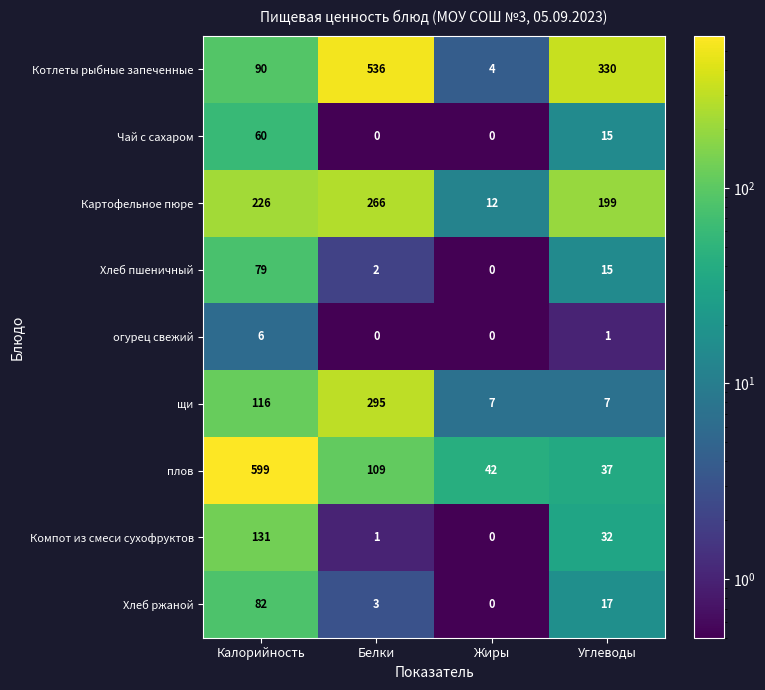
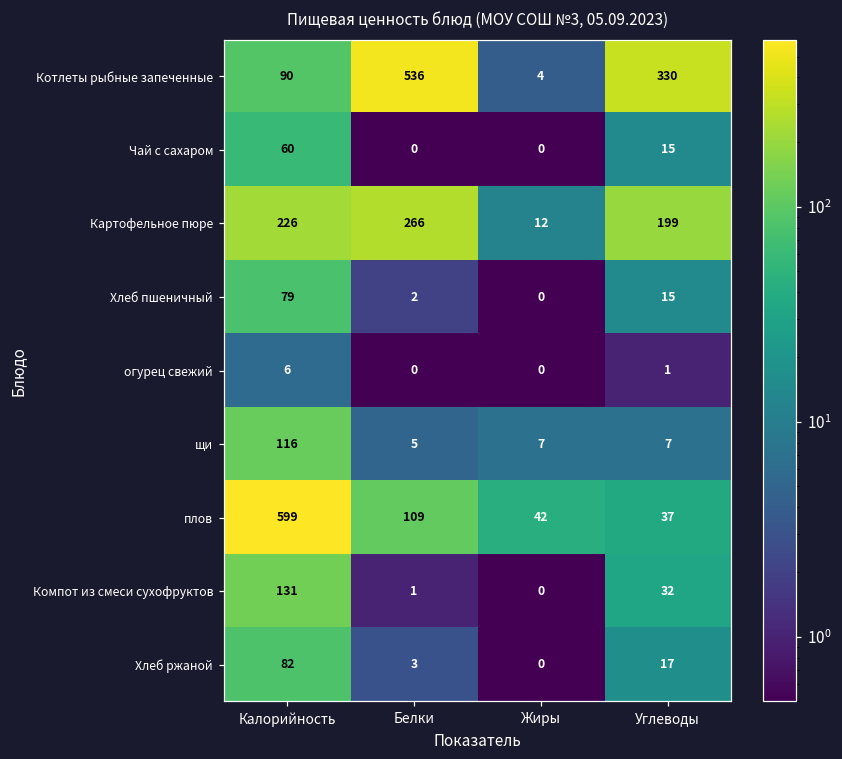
  {
    "Котлеты рыбные запеченные": {
      "Калорийность": 90,
      "Белки": 536,
      "Жиры": 4,
      "Углеводы": 330
    },
    "Чай с сахаром": {
      "Калорийность": 60,
      "Белки": 0,
      "Жиры": 0,
      "Углеводы": 15
    },
    "Картофельное пюре": {
      "Калорийность": 226,
      "Белки": 266,
      "Жиры": 12,
      "Углеводы": 199
    },
    "Хлеб пшеничный": {
      "Калорийность": 79,
      "Белки": 2,
      "Жиры": 0,
      "Углеводы": 15
    },
    "огурец свежий": {
      "Калорийность": 6,
      "Белки": 0,
      "Жиры": 0,
      "Углеводы": 1
    },
    "щи": {
      "Калорийность": 116,
-     "Белки": 295,
+     "Белки": 5,
      "Жиры": 7,
      "Углеводы": 7
    },
    "плов": {
      "Калорийность": 599,
      "Белки": 109,
      "Жиры": 42,
      "Углеводы": 37
    },
    "Компот из смеси сухофруктов": {
      "Калорийность": 131,
      "Белки": 1,
      "Жиры": 0,
      "Углеводы": 32
    },
    "Хлеб ржаной": {
      "Калорийность": 82,
      "Белки": 3,
      "Жиры": 0,
      "Углеводы": 17
    }
  }
